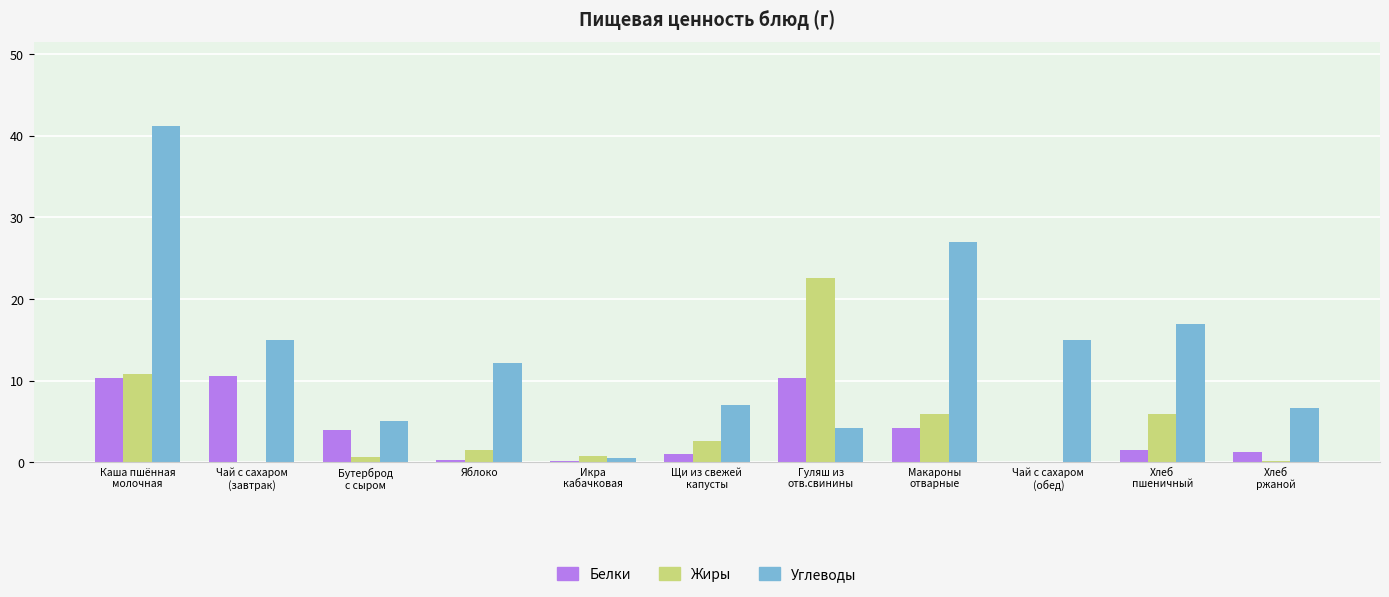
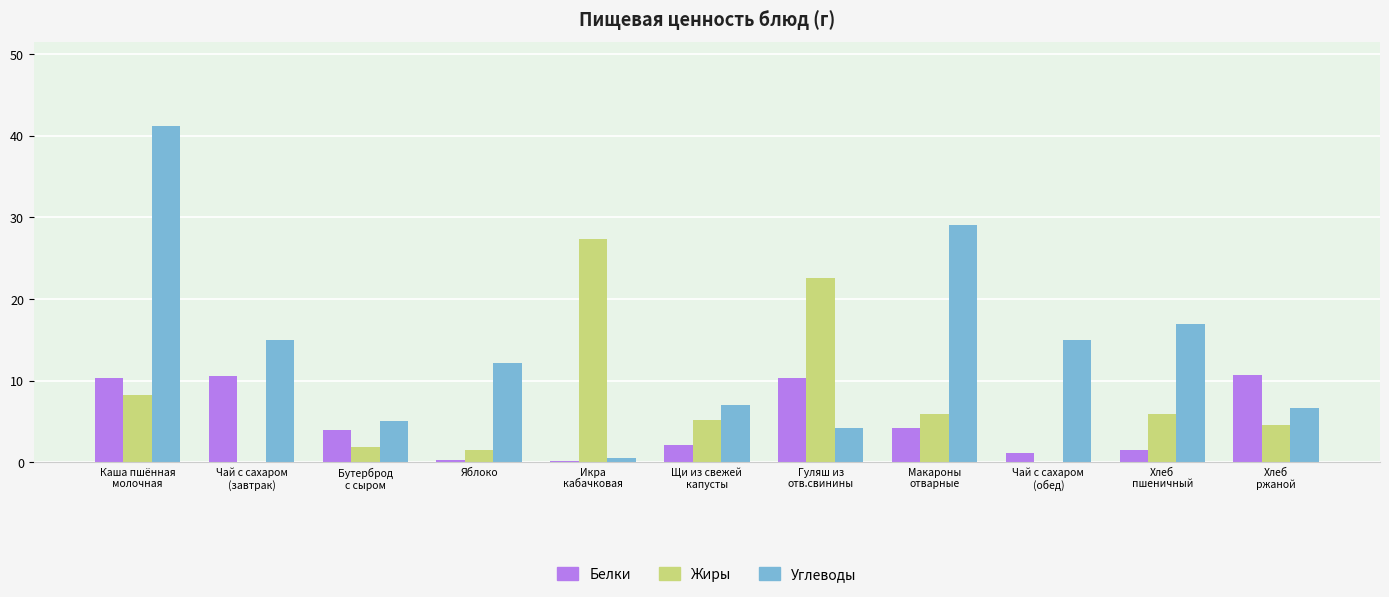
  {
    "Белки": {
      "Каша пшённая молочная": 10,
      "Чай с сахаром (завтрак)": 11,
      "Бутерброд с сыром": 4,
      "Яблоко": 0,
-     "Щи из свежей капусты": 1,
+     "Щи из свежей капусты": 2,
      "Гуляш из отв.свинины": 10,
      "Макароны отварные": 4,
-     "Чай с сахаром (обед)": 0,
+     "Чай с сахаром (обед)": 1,
      "Хлеб пшеничный": 2,
-     "Хлеб ржаной": 1
+     "Хлеб ржаной": 11
    },
    "Жиры": {
-     "Каша пшённая молочная": 11,
+     "Каша пшённая молочная": 8,
      "Чай с сахаром (завтрак)": 0,
-     "Бутерброд с сыром": 1,
+     "Бутерброд с сыром": 2,
      "Яблоко": 2,
-     "Икра кабачковая": 1,
-     "Щи из свежей капусты": 3,
+     "Икра кабачковая": 27,
+     "Щи из свежей капусты": 5,
      "Гуляш из отв.свинины": 23,
      "Макароны отварные": 6,
      "Чай с сахаром (обед)": 0,
      "Хлеб пшеничный": 6,
-     "Хлеб ржаной": 0
+     "Хлеб ржаной": 5
    },
    "Углеводы": {
      "Каша пшённая молочная": 41,
      "Чай с сахаром (завтрак)": 15,
      "Бутерброд с сыром": 5,
      "Яблоко": 12,
      "Икра кабачковая": 1,
      "Щи из свежей капусты": 7,
      "Гуляш из отв.свинины": 4,
-     "Макароны отварные": 27,
+     "Макароны отварные": 29,
      "Чай с сахаром (обед)": 15,
      "Хлеб пшеничный": 17,
      "Хлеб ржаной": 7
    }
  }
